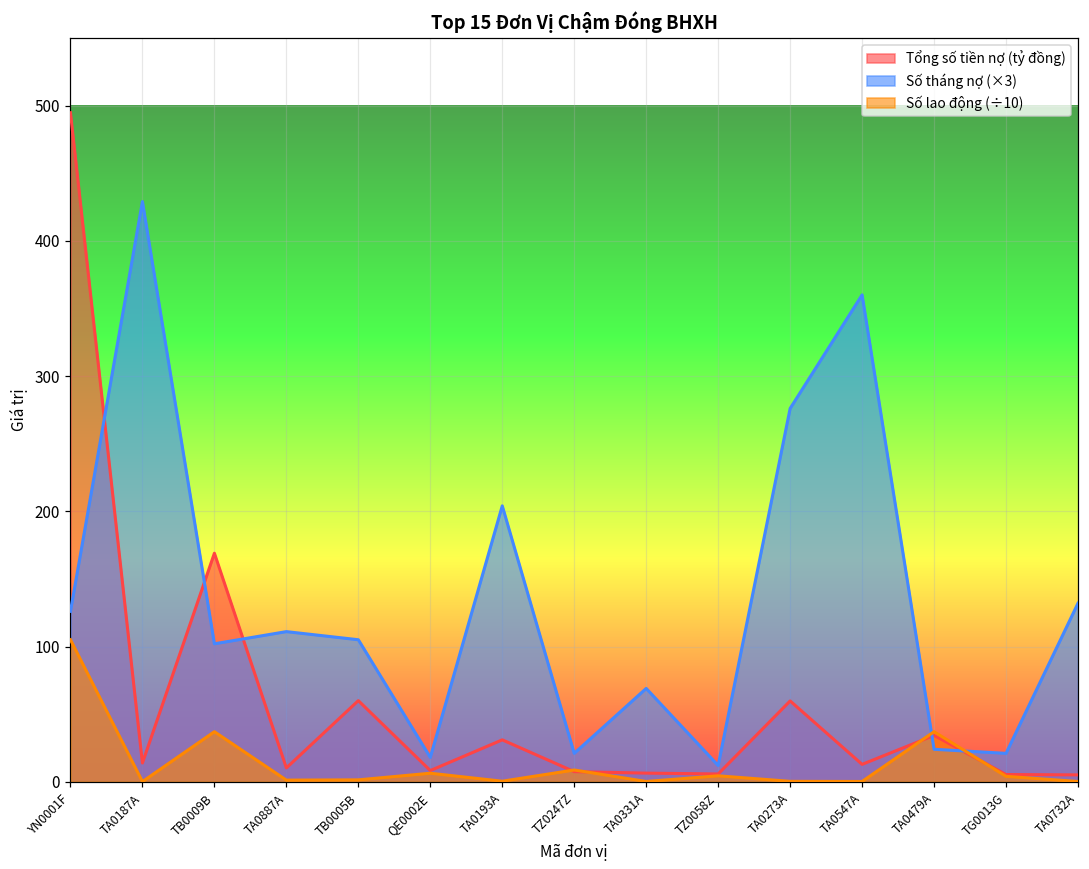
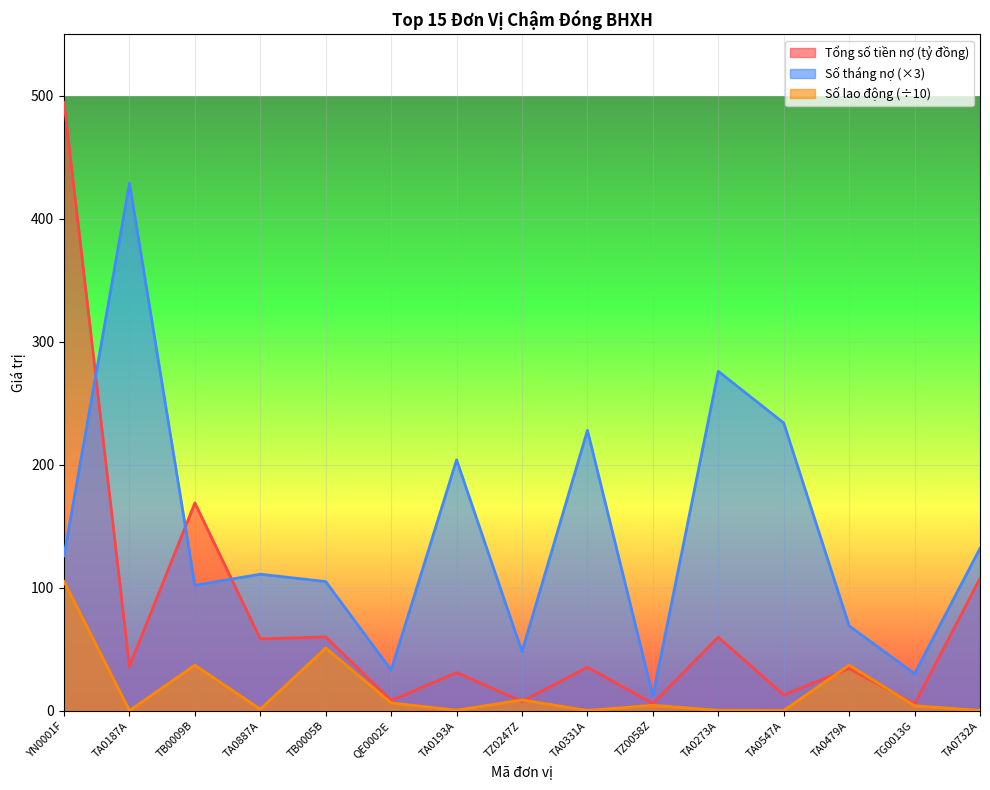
  {
    "Tổng số tiền nợ (tỷ đồng)": {
      "YN0001F": 495,
-     "TA0187A": 14,
+     "TA0187A": 36,
      "TB0009B": 169,
-     "TA0887A": 10,
+     "TA0887A": 58,
      "TB0005B": 60,
      "TA0193A": 31,
-     "TA0331A": 6,
+     "TA0331A": 35,
      "TA0273A": 60,
      "TA0547A": 13,
      "TA0479A": 34,
-     "TA0732A": 5
+     "TA0732A": 108
    },
    "Số tháng nợ (×3)": {
      "YN0001F": 126,
      "TA0187A": 429,
      "TB0009B": 102,
      "TA0887A": 111,
      "TB0005B": 105,
-     "QE0002E": 18,
+     "QE0002E": 33,
      "TA0193A": 204,
-     "TZ0247Z": 21,
-     "TA0331A": 69,
+     "TZ0247Z": 48,
+     "TA0331A": 228,
      "TZ0058Z": 12,
      "TA0273A": 276,
-     "TA0547A": 360,
-     "TA0479A": 24,
-     "TG0013G": 21,
+     "TA0547A": 234,
+     "TA0479A": 69,
+     "TG0013G": 30,
      "TA0732A": 132
    },
    "Số lao động (÷10)": {
      "YN0001F": 105,
      "TA0187A": 0,
      "TB0009B": 37,
      "TA0887A": 1,
-     "TB0005B": 1,
+     "TB0005B": 51,
      "TA0193A": 0,
      "TA0331A": 0,
      "TA0273A": 0,
      "TA0547A": 0,
      "TA0479A": 37,
      "TA0732A": 0
    }
  }
